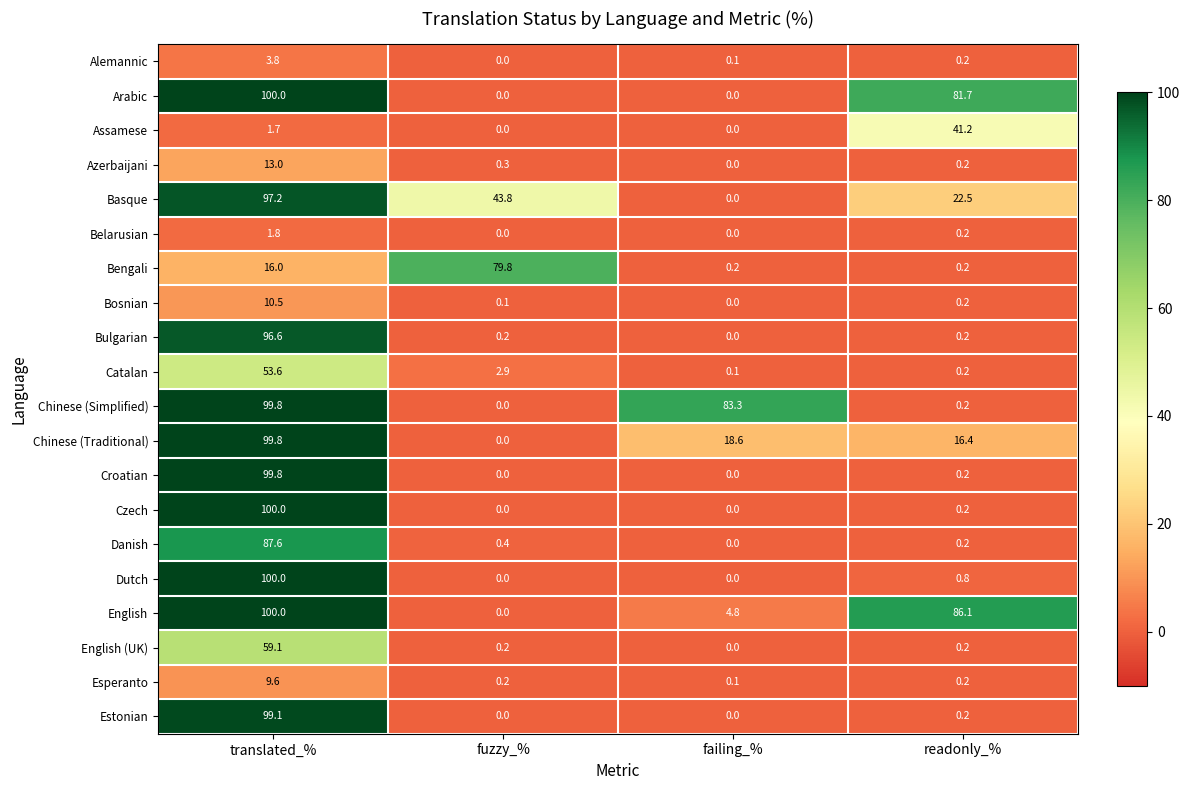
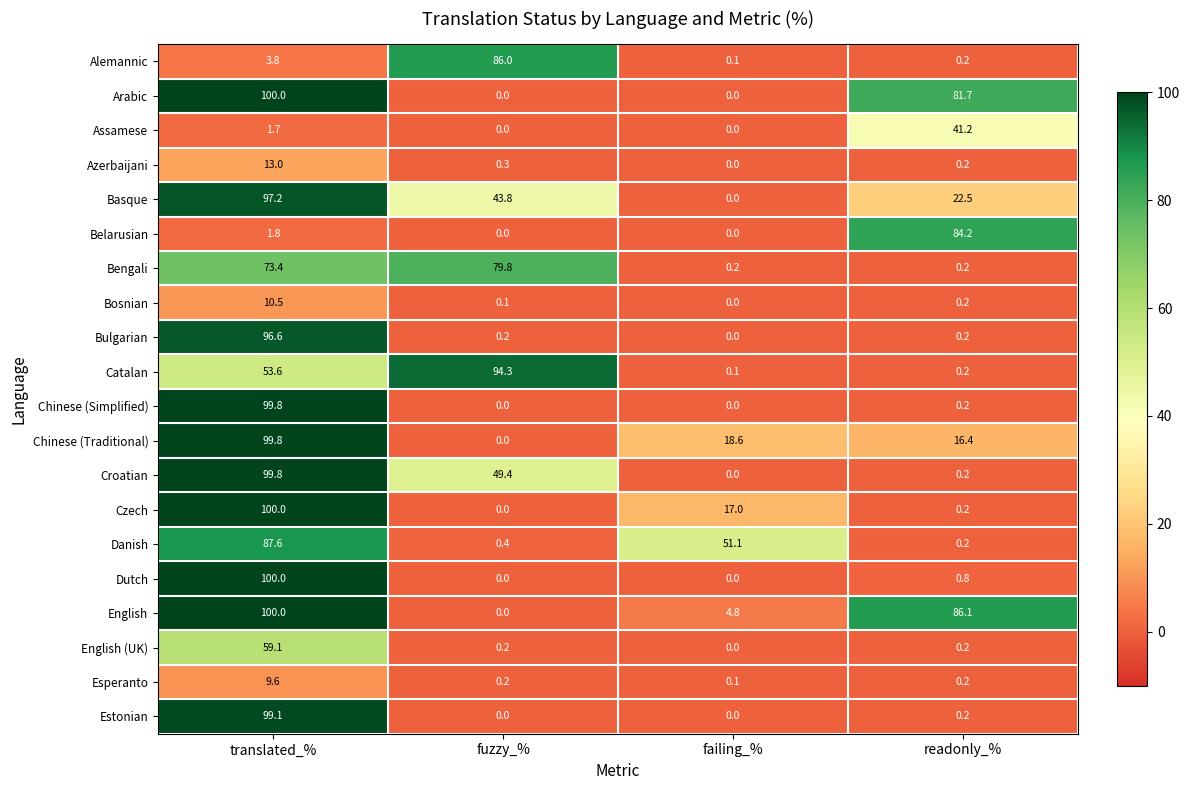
  {
    "Alemannic": {
      "translated_%": 3.8,
-     "fuzzy_%": 0.0,
+     "fuzzy_%": 86.0,
      "failing_%": 0.1,
      "readonly_%": 0.2
    },
    "Arabic": {
      "translated_%": 100.0,
      "fuzzy_%": 0.0,
      "failing_%": 0.0,
      "readonly_%": 81.7
    },
    "Assamese": {
      "translated_%": 1.7,
      "fuzzy_%": 0.0,
      "failing_%": 0.0,
      "readonly_%": 41.2
    },
    "Azerbaijani": {
      "translated_%": 13.0,
      "fuzzy_%": 0.3,
      "failing_%": 0.0,
      "readonly_%": 0.2
    },
    "Basque": {
      "translated_%": 97.2,
      "fuzzy_%": 43.8,
      "failing_%": 0.0,
      "readonly_%": 22.5
    },
    "Belarusian": {
      "translated_%": 1.8,
      "fuzzy_%": 0.0,
      "failing_%": 0.0,
-     "readonly_%": 0.2
+     "readonly_%": 84.2
    },
    "Bengali": {
-     "translated_%": 16.0,
+     "translated_%": 73.4,
      "fuzzy_%": 79.8,
      "failing_%": 0.2,
      "readonly_%": 0.2
    },
    "Bosnian": {
      "translated_%": 10.5,
      "fuzzy_%": 0.1,
      "failing_%": 0.0,
      "readonly_%": 0.2
    },
    "Bulgarian": {
      "translated_%": 96.6,
      "fuzzy_%": 0.2,
      "failing_%": 0.0,
      "readonly_%": 0.2
    },
    "Catalan": {
      "translated_%": 53.6,
-     "fuzzy_%": 2.9,
+     "fuzzy_%": 94.3,
      "failing_%": 0.1,
      "readonly_%": 0.2
    },
    "Chinese (Simplified)": {
      "translated_%": 99.8,
      "fuzzy_%": 0.0,
-     "failing_%": 83.3,
+     "failing_%": 0.0,
      "readonly_%": 0.2
    },
    "Chinese (Traditional)": {
      "translated_%": 99.8,
      "fuzzy_%": 0.0,
      "failing_%": 18.6,
      "readonly_%": 16.4
    },
    "Croatian": {
      "translated_%": 99.8,
-     "fuzzy_%": 0.0,
+     "fuzzy_%": 49.4,
      "failing_%": 0.0,
      "readonly_%": 0.2
    },
    "Czech": {
      "translated_%": 100.0,
      "fuzzy_%": 0.0,
-     "failing_%": 0.0,
+     "failing_%": 17.0,
      "readonly_%": 0.2
    },
    "Danish": {
      "translated_%": 87.6,
      "fuzzy_%": 0.4,
-     "failing_%": 0.0,
+     "failing_%": 51.1,
      "readonly_%": 0.2
    },
    "Dutch": {
      "translated_%": 100.0,
      "fuzzy_%": 0.0,
      "failing_%": 0.0,
      "readonly_%": 0.8
    },
    "English": {
      "translated_%": 100.0,
      "fuzzy_%": 0.0,
      "failing_%": 4.8,
      "readonly_%": 86.1
    },
    "English (UK)": {
      "translated_%": 59.1,
      "fuzzy_%": 0.2,
      "failing_%": 0.0,
      "readonly_%": 0.2
    },
    "Esperanto": {
      "translated_%": 9.6,
      "fuzzy_%": 0.2,
      "failing_%": 0.1,
      "readonly_%": 0.2
    },
    "Estonian": {
      "translated_%": 99.1,
      "fuzzy_%": 0.0,
      "failing_%": 0.0,
      "readonly_%": 0.2
    }
  }
